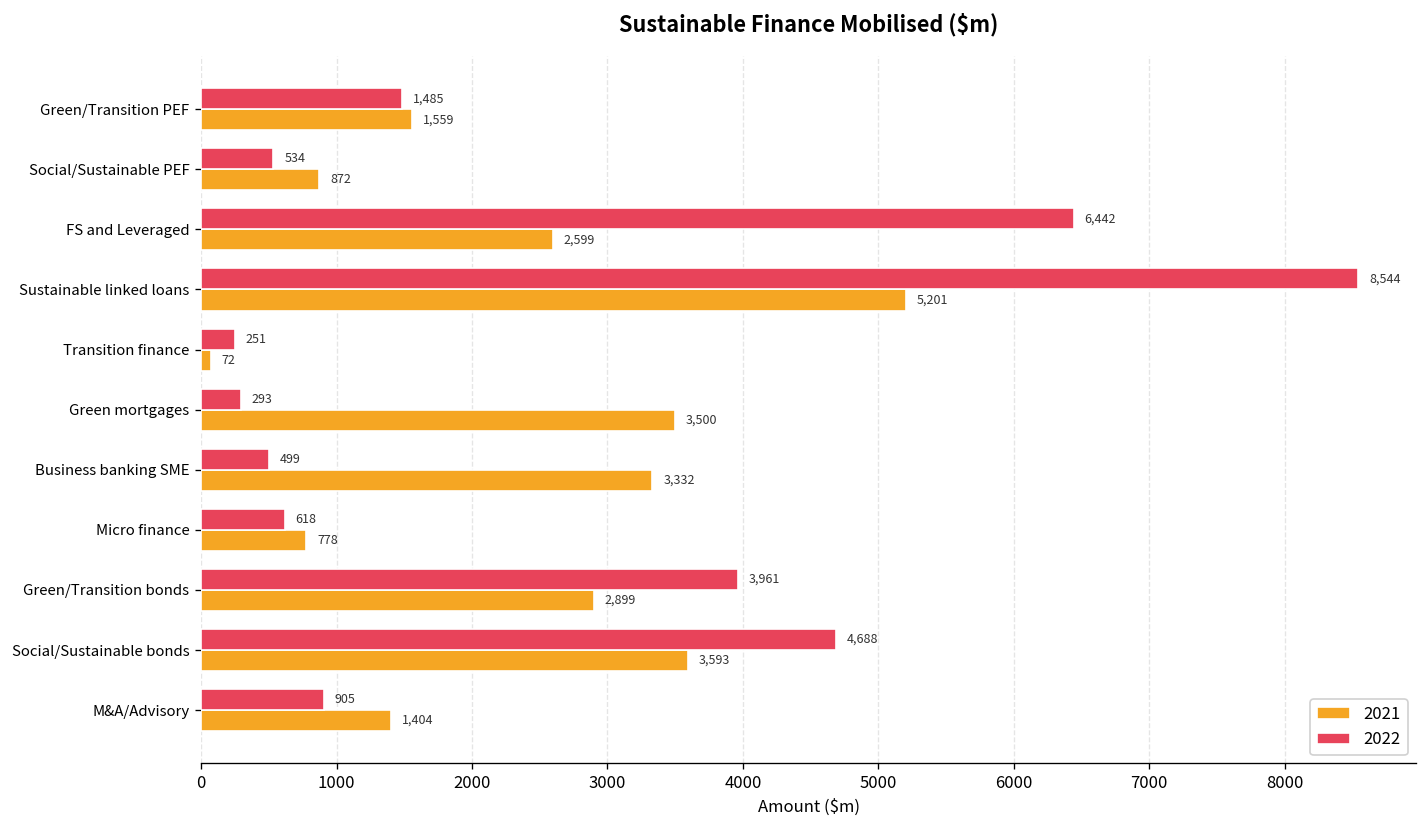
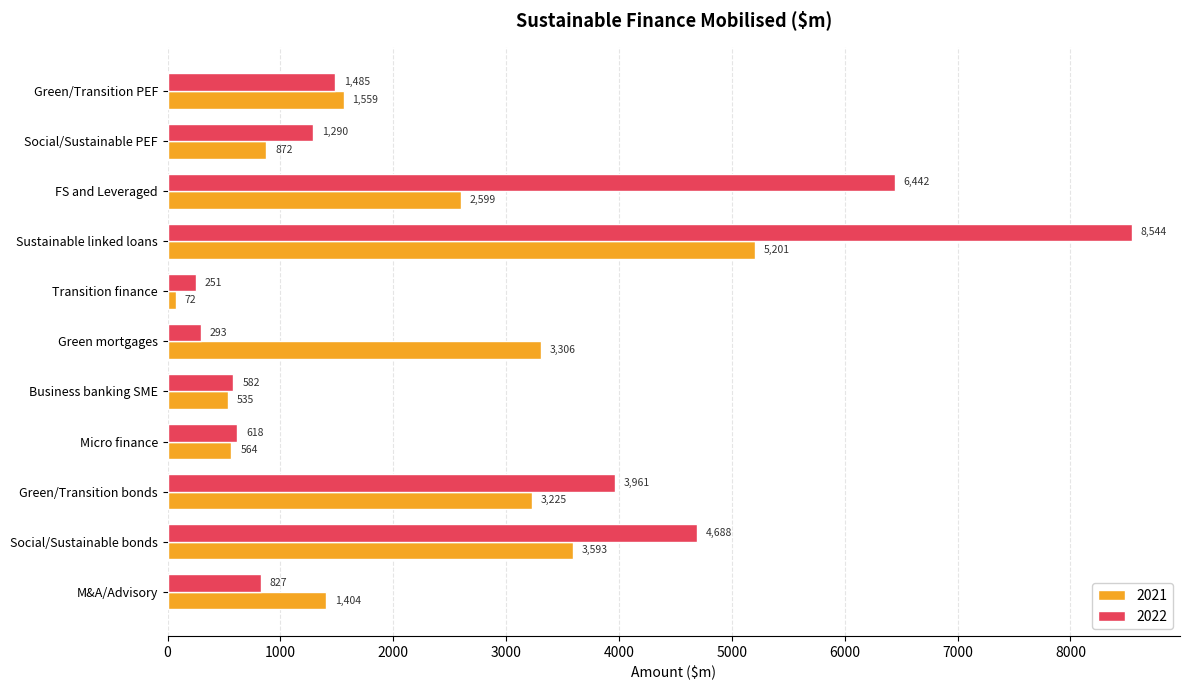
  {
    "2021": {
      "Green/Transition PEF": "1,559",
      "Social/Sustainable PEF": "872",
      "FS and Leveraged": "2,599",
      "Sustainable linked loans": "5,201",
      "Transition finance": "72",
-     "Green mortgages": "3,500",
-     "Business banking SME": "3,332",
-     "Micro finance": "778",
-     "Green/Transition bonds": "2,899",
+     "Green mortgages": "3,306",
+     "Business banking SME": "535",
+     "Micro finance": "564",
+     "Green/Transition bonds": "3,225",
      "Social/Sustainable bonds": "3,593",
      "M&A/Advisory": "1,404"
    },
    "2022": {
      "Green/Transition PEF": "1,485",
-     "Social/Sustainable PEF": "534",
+     "Social/Sustainable PEF": "1,290",
      "FS and Leveraged": "6,442",
      "Sustainable linked loans": "8,544",
      "Transition finance": "251",
      "Green mortgages": "293",
-     "Business banking SME": "499",
+     "Business banking SME": "582",
      "Micro finance": "618",
      "Green/Transition bonds": "3,961",
      "Social/Sustainable bonds": "4,688",
-     "M&A/Advisory": "905"
+     "M&A/Advisory": "827"
    }
  }
